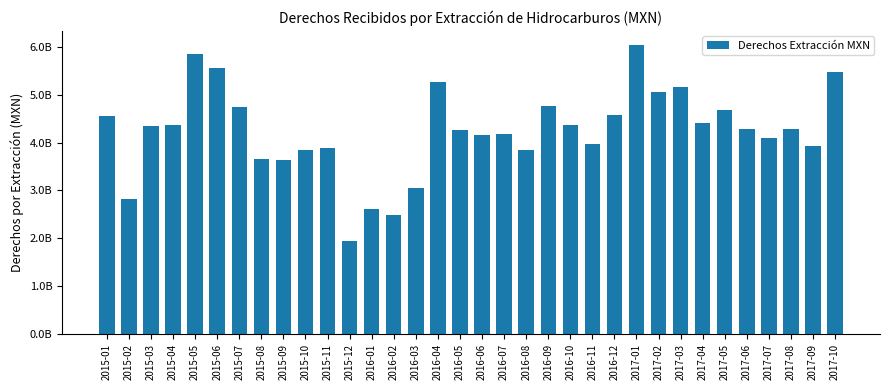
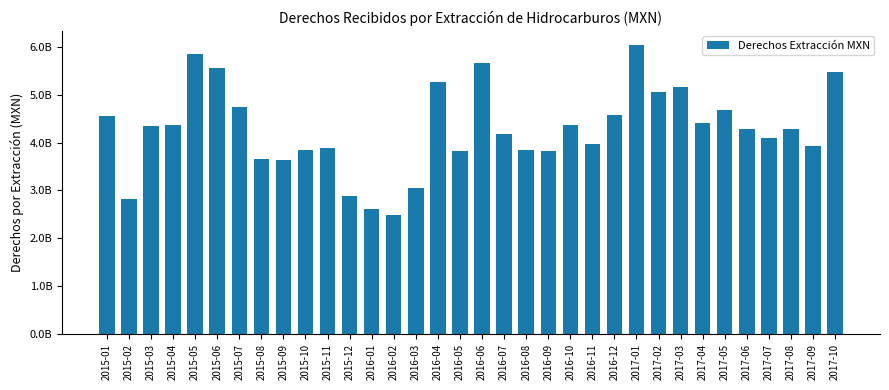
  {
    "2015-01": 4500000000,
    "2015-02": 2800000000,
    "2015-03": 4300000000,
    "2015-04": 4400000000,
    "2015-05": 5900000000,
    "2015-06": 5600000000,
    "2015-07": 4700000000,
    "2015-08": 3700000000,
    "2015-09": 3600000000,
    "2015-10": 3900000000,
    "2015-11": 3900000000,
-   "2015-12": 2000000000,
+   "2015-12": 2900000000,
    "2016-01": 2600000000,
    "2016-02": 2500000000,
    "2016-03": 3100000000,
    "2016-04": 5300000000,
-   "2016-05": 4300000000,
-   "2016-06": 4200000000,
+   "2016-05": 3800000000,
+   "2016-06": 5700000000,
    "2016-07": 4200000000,
    "2016-08": 3900000000,
-   "2016-09": 4800000000,
+   "2016-09": 3800000000,
    "2016-10": 4400000000,
    "2016-11": 4000000000,
    "2016-12": 4600000000,
    "2017-01": 6000000000,
    "2017-02": 5000000000,
    "2017-03": 5200000000,
    "2017-04": 4400000000,
    "2017-05": 4700000000,
    "2017-06": 4300000000,
    "2017-07": 4100000000,
    "2017-08": 4300000000,
    "2017-09": 3900000000,
    "2017-10": 5500000000
  }
